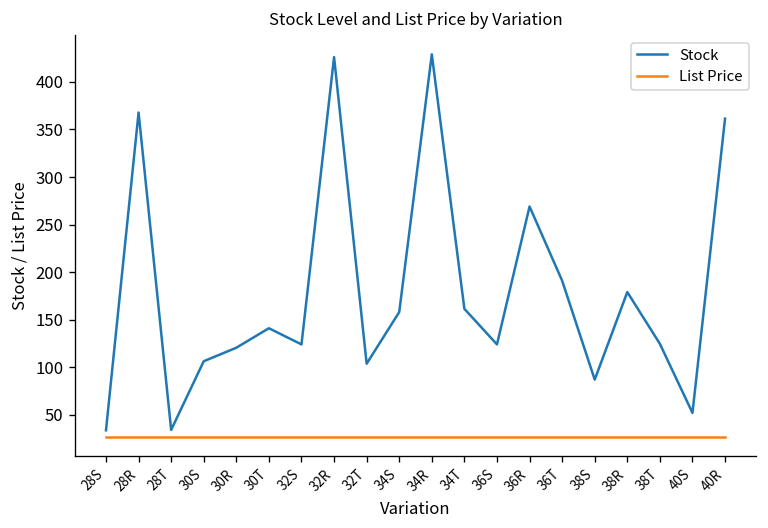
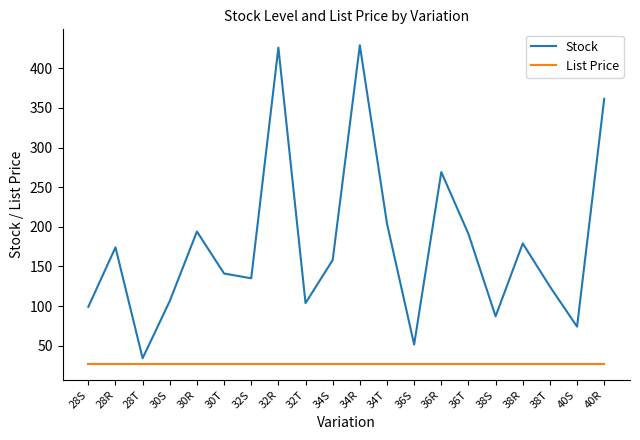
  {
    "Stock": {
-     "28S": 30,
-     "28R": 370,
+     "28S": 100,
+     "28R": 170,
      "28T": 30,
      "30S": 110,
-     "30R": 120,
+     "30R": 190,
      "30T": 140,
-     "32S": 120,
+     "32S": 140,
      "32R": 430,
      "32T": 100,
      "34S": 160,
      "34R": 430,
-     "34T": 160,
-     "36S": 120,
+     "34T": 200,
+     "36S": 50,
      "36R": 270,
      "36T": 190,
      "38S": 90,
      "38R": 180,
      "38T": 120,
-     "40S": 50,
+     "40S": 70,
      "40R": 360
    },
    "List Price": {
      "28S": 30,
      "28R": 30,
      "28T": 30,
      "30S": 30,
      "30R": 30,
      "30T": 30,
      "32S": 30,
      "32R": 30,
      "32T": 30,
      "34S": 30,
      "34R": 30,
      "34T": 30,
      "36S": 30,
      "36R": 30,
      "36T": 30,
      "38S": 30,
      "38R": 30,
      "38T": 30,
      "40S": 30,
      "40R": 30
    }
  }
